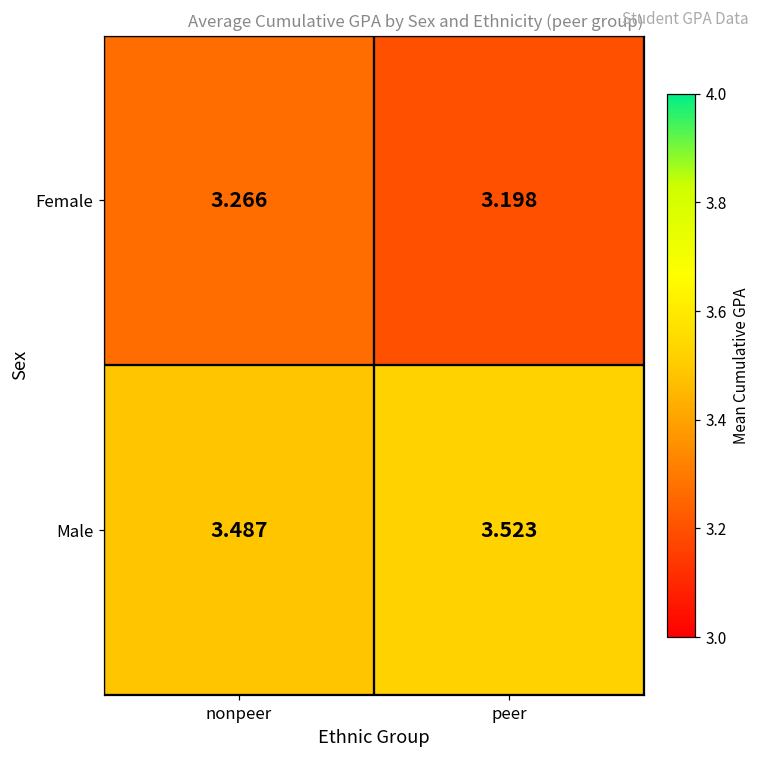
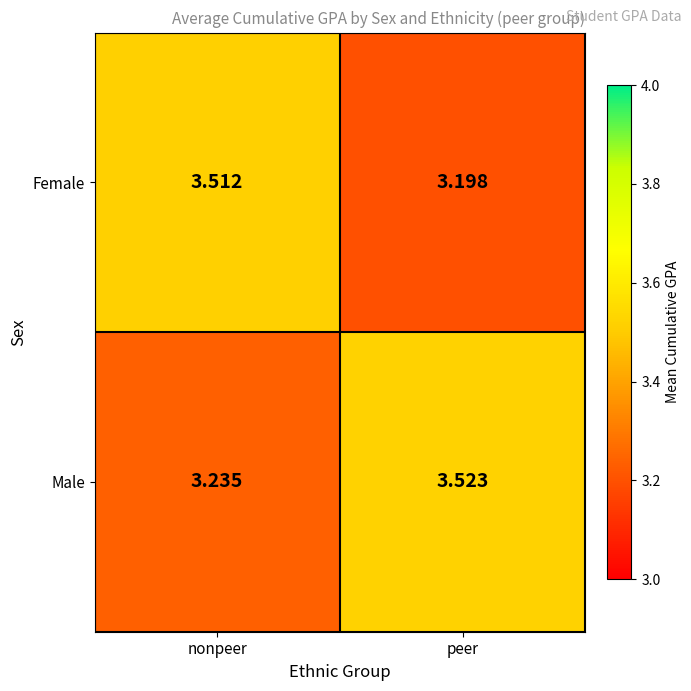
  {
    "Female": {
-     "nonpeer": 3.266,
+     "nonpeer": 3.512,
      "peer": 3.198
    },
    "Male": {
-     "nonpeer": 3.487,
+     "nonpeer": 3.235,
      "peer": 3.523
    }
  }
